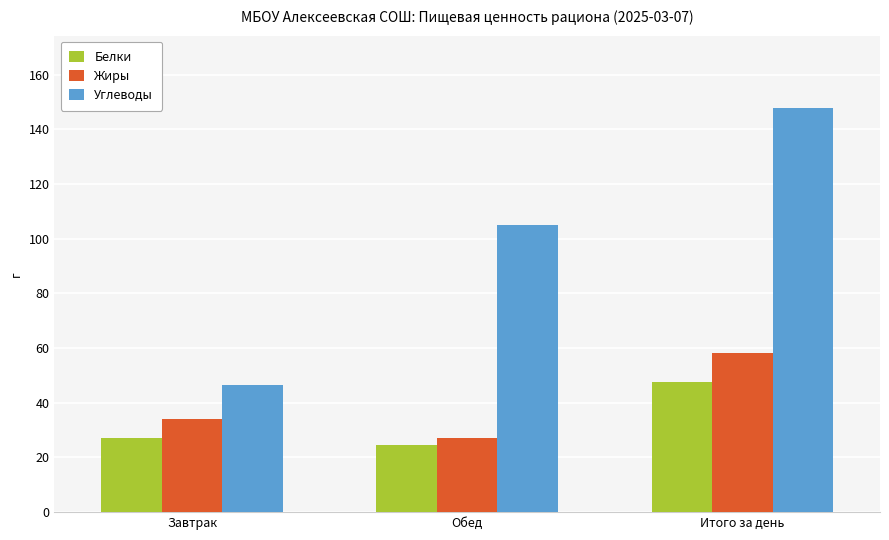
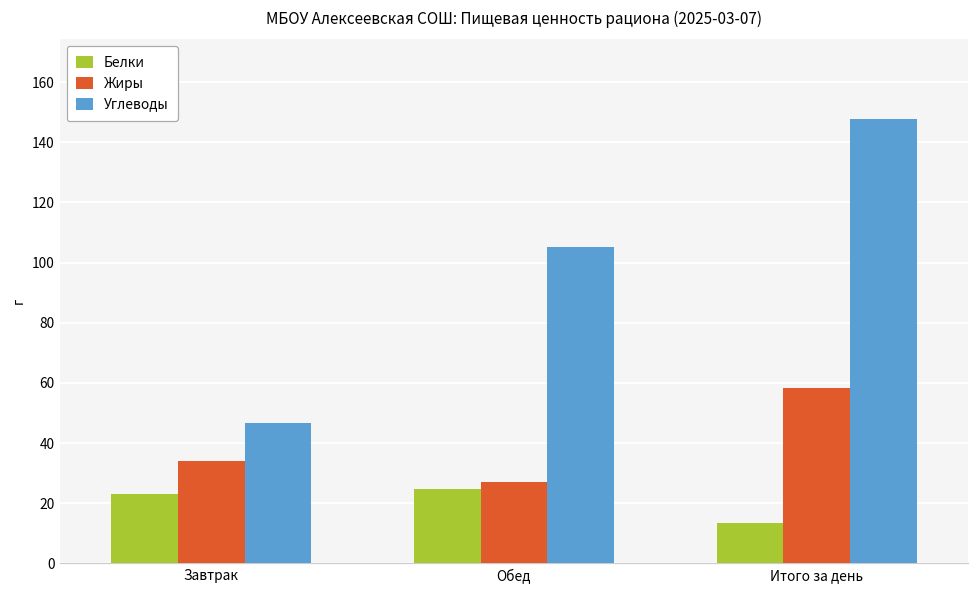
  {
    "Белки": {
-     "Завтрак": 27,
+     "Завтрак": 23,
      "Обед": 25,
-     "Итого за день": 48
+     "Итого за день": 13
    },
    "Жиры": {
      "Завтрак": 34,
      "Обед": 27,
      "Итого за день": 58
    },
    "Углеводы": {
      "Завтрак": 47,
      "Обед": 105,
      "Итого за день": 148
    }
  }
